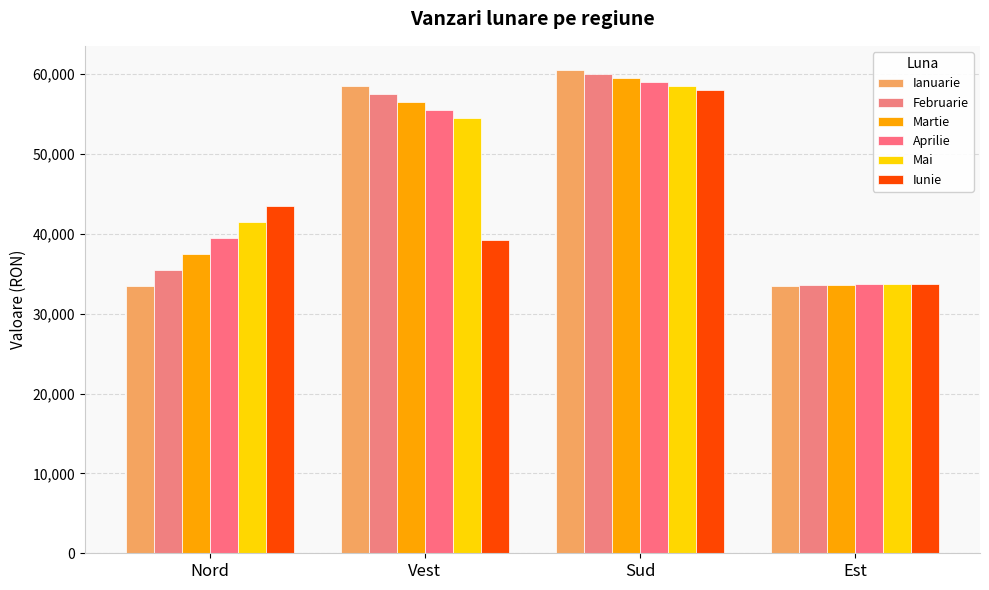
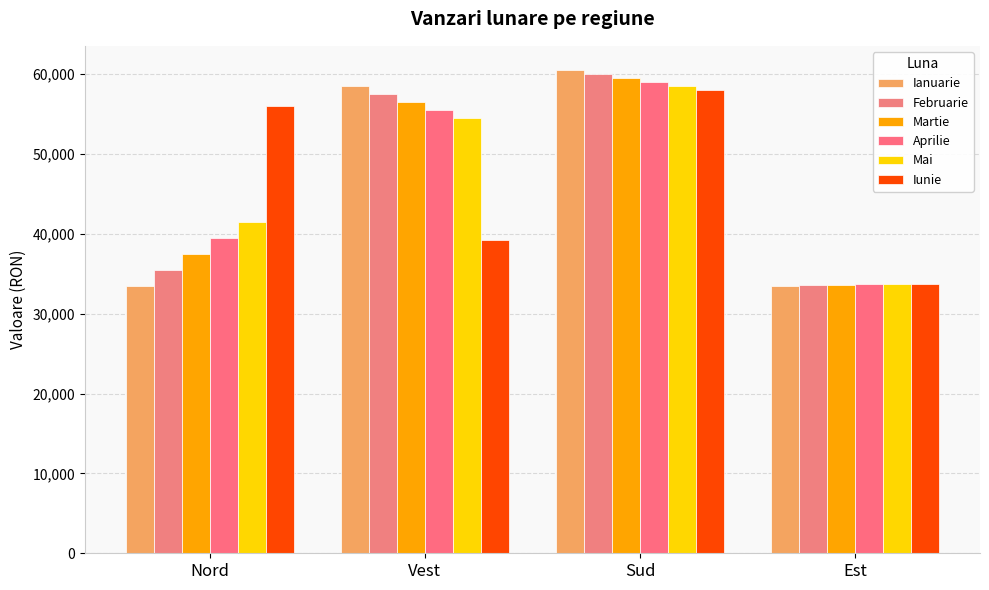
  {
    "Iunie": {
-     "Nord": "44,000",
+     "Nord": "56,000",
      "Vest": "39,000",
      "Sud": "58,000",
      "Est": "34,000"
    }
  }
